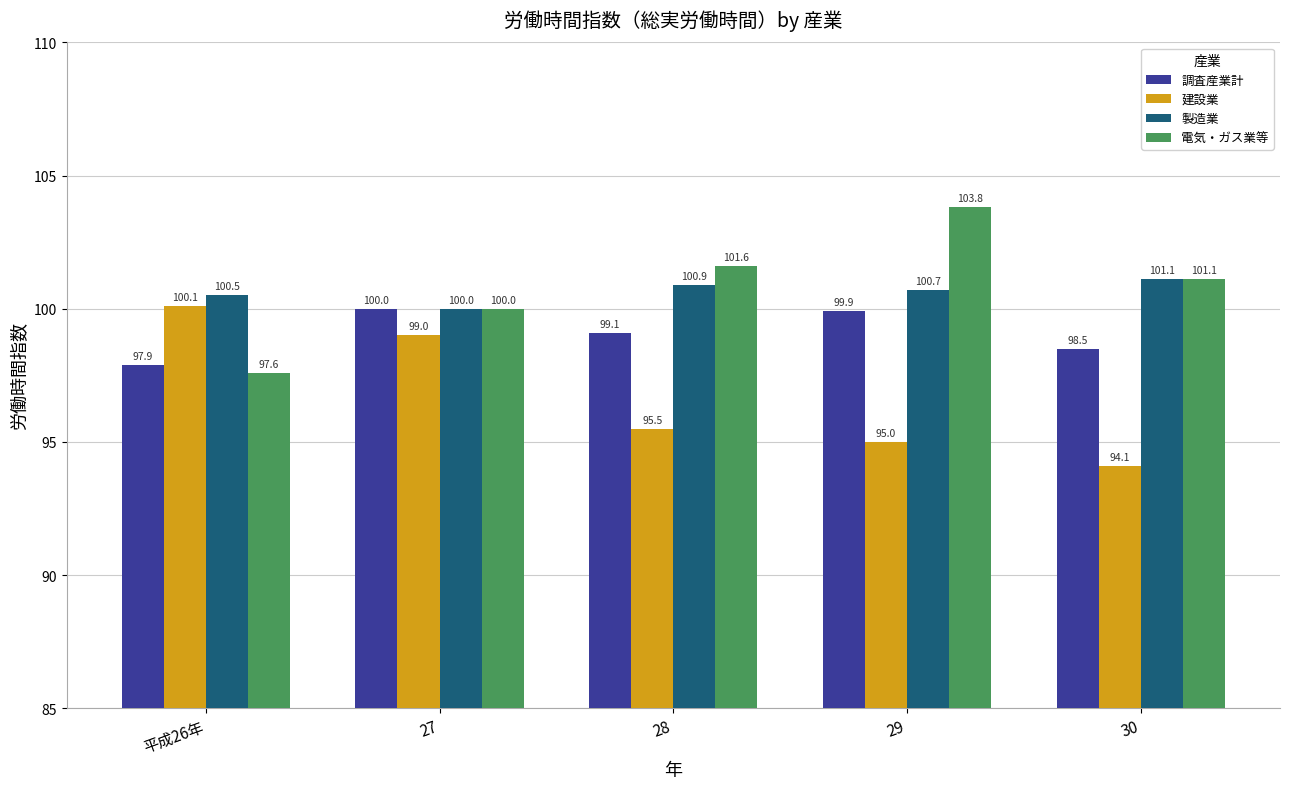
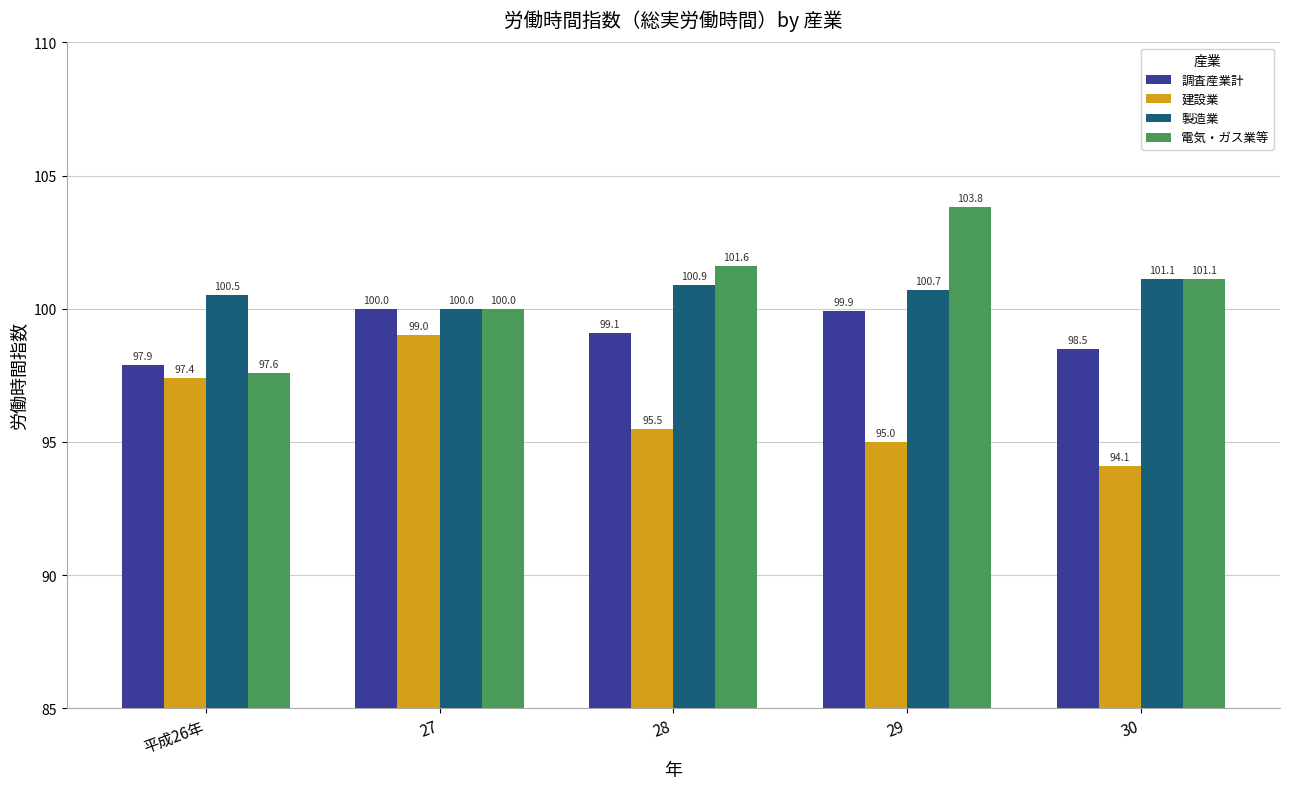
  {
    "建設業": {
-     "平成26年": 100.1,
+     "平成26年": 97.4,
      "27": 99.0,
      "28": 95.5,
      "29": 95.0,
      "30": 94.1
    },
    "電気・ガス業等": {
      "平成26年": 97.6,
      "27": 100.0,
      "28": 101.6,
      "29": 103.8,
      "30": 101.1
    }
  }
